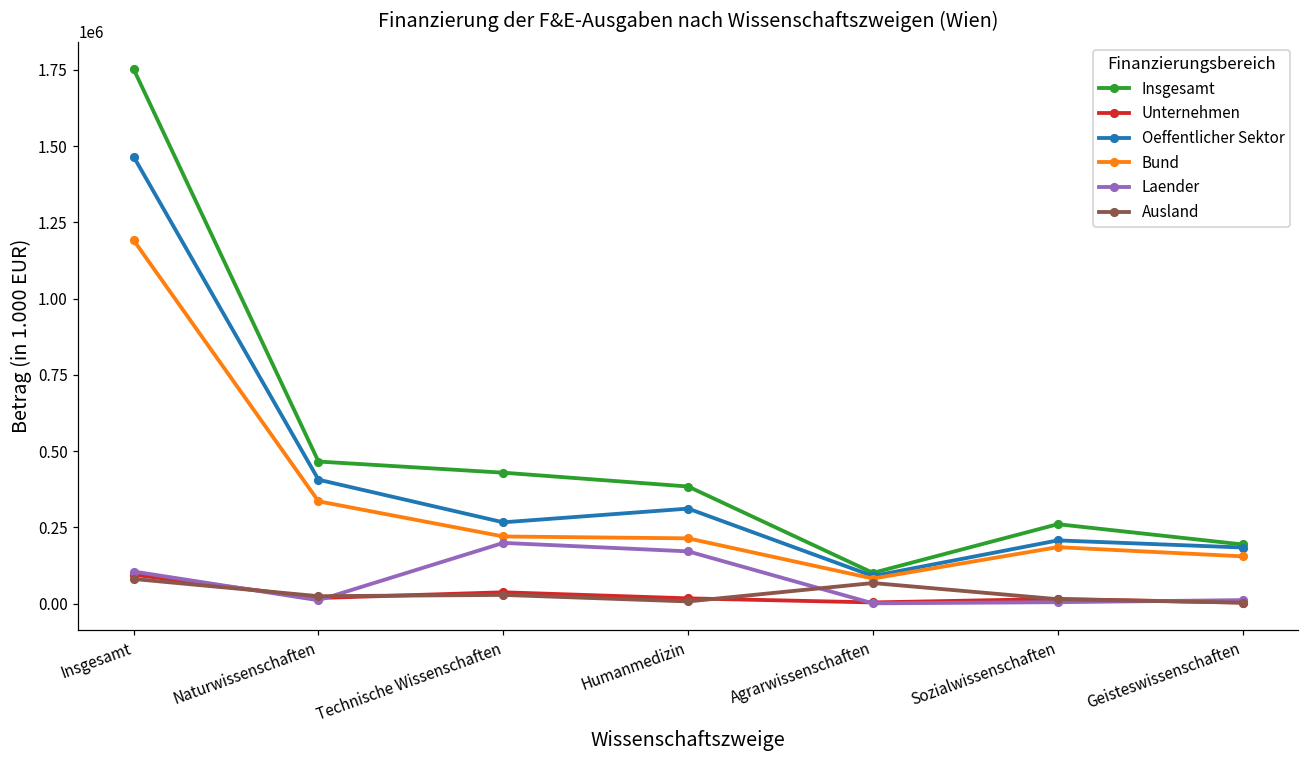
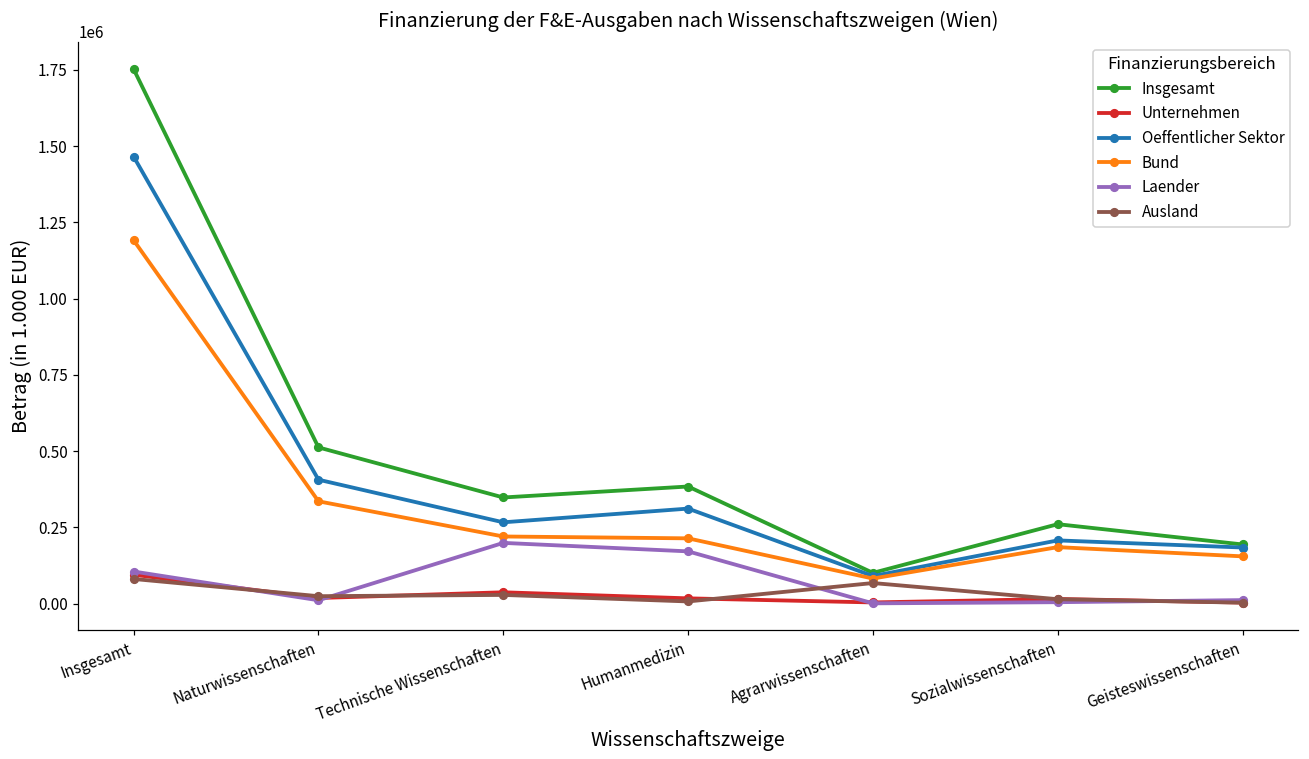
  {
    "Insgesamt": {
      "Insgesamt": 1750000,
-     "Naturwissenschaften": 470000,
-     "Technische Wissenschaften": 430000,
+     "Naturwissenschaften": 510000,
+     "Technische Wissenschaften": 350000,
      "Humanmedizin": 380000,
      "Agrarwissenschaften": 100000,
      "Sozialwissenschaften": 260000,
      "Geisteswissenschaften": 190000
    },
    "Unternehmen": {
      "Insgesamt": 90000,
      "Humanmedizin": 20000
    },
    "Oeffentlicher Sektor": {
      "Insgesamt": 1470000,
      "Naturwissenschaften": 410000,
      "Technische Wissenschaften": 270000,
      "Humanmedizin": 310000,
      "Sozialwissenschaften": 210000,
      "Geisteswissenschaften": 180000
    },
    "Bund": {
      "Insgesamt": 1190000,
      "Naturwissenschaften": 340000,
      "Technische Wissenschaften": 220000,
      "Humanmedizin": 210000,
      "Sozialwissenschaften": 190000,
      "Geisteswissenschaften": 150000
    },
    "Laender": {
      "Insgesamt": 110000,
      "Technische Wissenschaften": 200000,
      "Humanmedizin": 170000,
      "Sozialwissenschaften": 0
    },
    "Ausland": {
      "Insgesamt": 80000,
      "Humanmedizin": 10000,
      "Agrarwissenschaften": 70000
    }
  }
